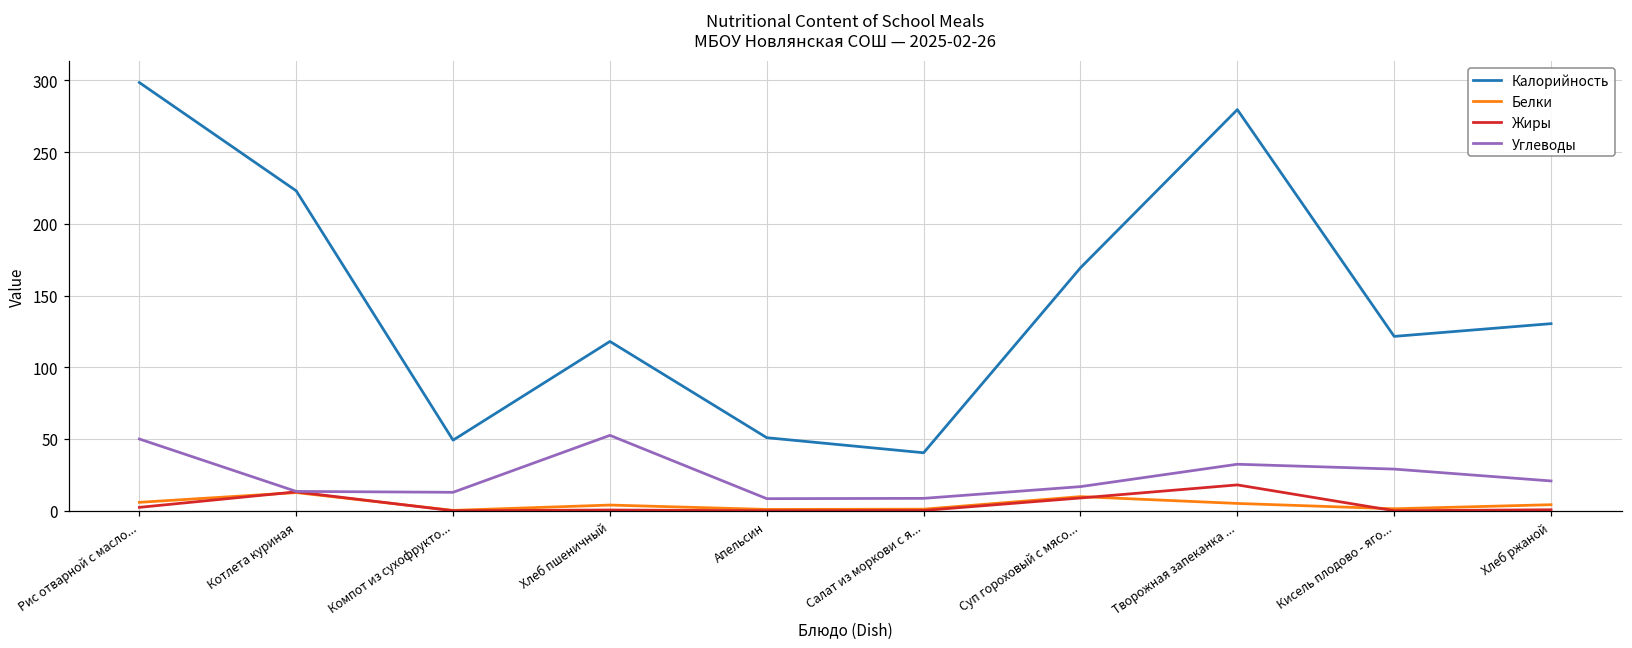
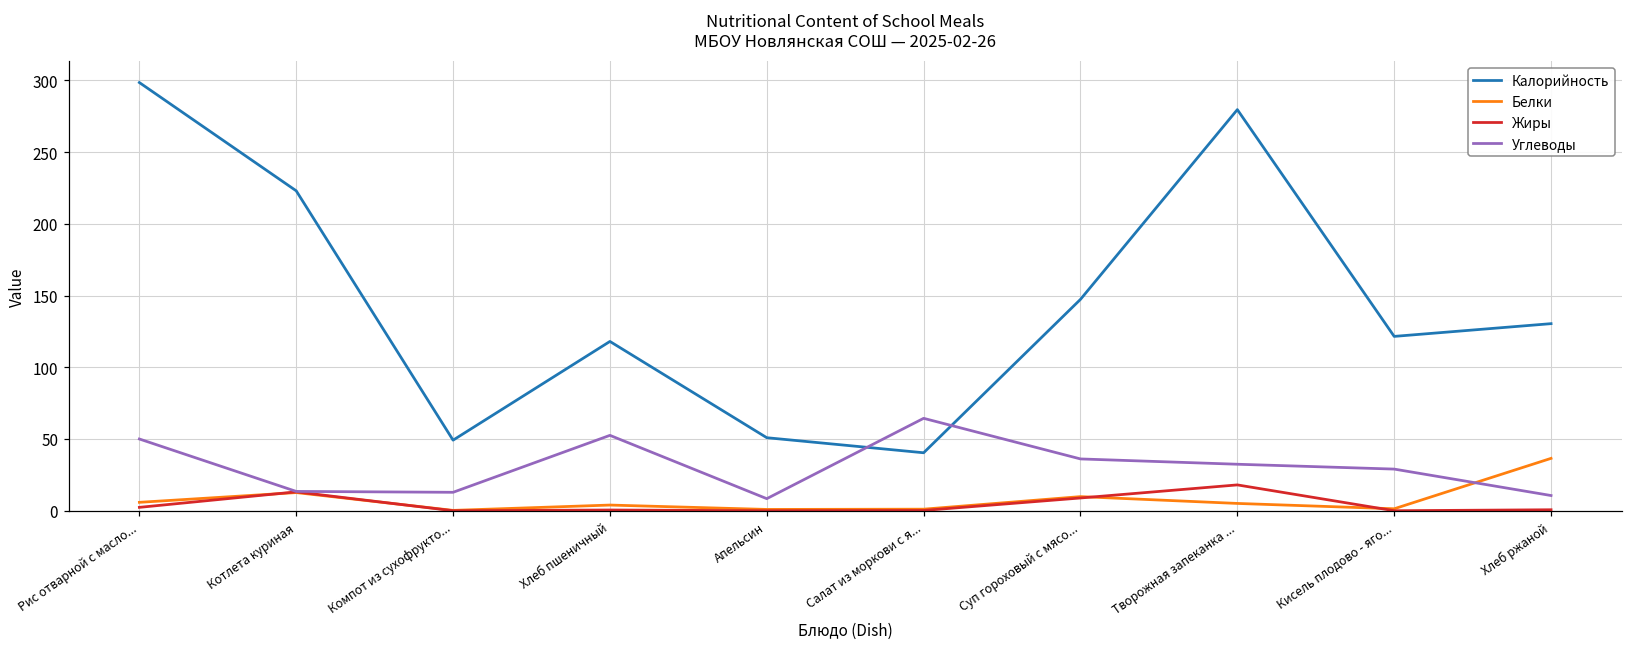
  {
    "Калорийность": {
      "Рис отварной с масло...": 298,
      "Котлета куриная": 223,
      "Компот из сухофрукто...": 49,
      "Хлеб пшеничный": 118,
      "Апельсин": 51,
      "Салат из моркови с я...": 40,
-     "Суп гороховый с мясо...": 169,
+     "Суп гороховый с мясо...": 147,
      "Творожная запеканка ...": 280,
      "Кисель плодово - яго...": 122,
      "Хлеб ржаной": 130
    },
    "Белки": {
      "Рис отварной с масло...": 6,
      "Хлеб пшеничный": 4,
      "Творожная запеканка ...": 5,
-     "Хлеб ржаной": 4
+     "Хлеб ржаной": 37
    },
    "Жиры": {
      "Рис отварной с масло...": 2,
      "Хлеб пшеничный": 1,
      "Творожная запеканка ...": 18,
      "Хлеб ржаной": 1
    },
    "Углеводы": {
      "Рис отварной с масло...": 50,
      "Компот из сухофрукто...": 13,
      "Хлеб пшеничный": 53,
      "Апельсин": 8,
-     "Салат из моркови с я...": 9,
-     "Суп гороховый с мясо...": 17,
+     "Салат из моркови с я...": 64,
+     "Суп гороховый с мясо...": 36,
      "Творожная запеканка ...": 32,
      "Кисель плодово - яго...": 29,
-     "Хлеб ржаной": 21
+     "Хлеб ржаной": 11
    }
  }
